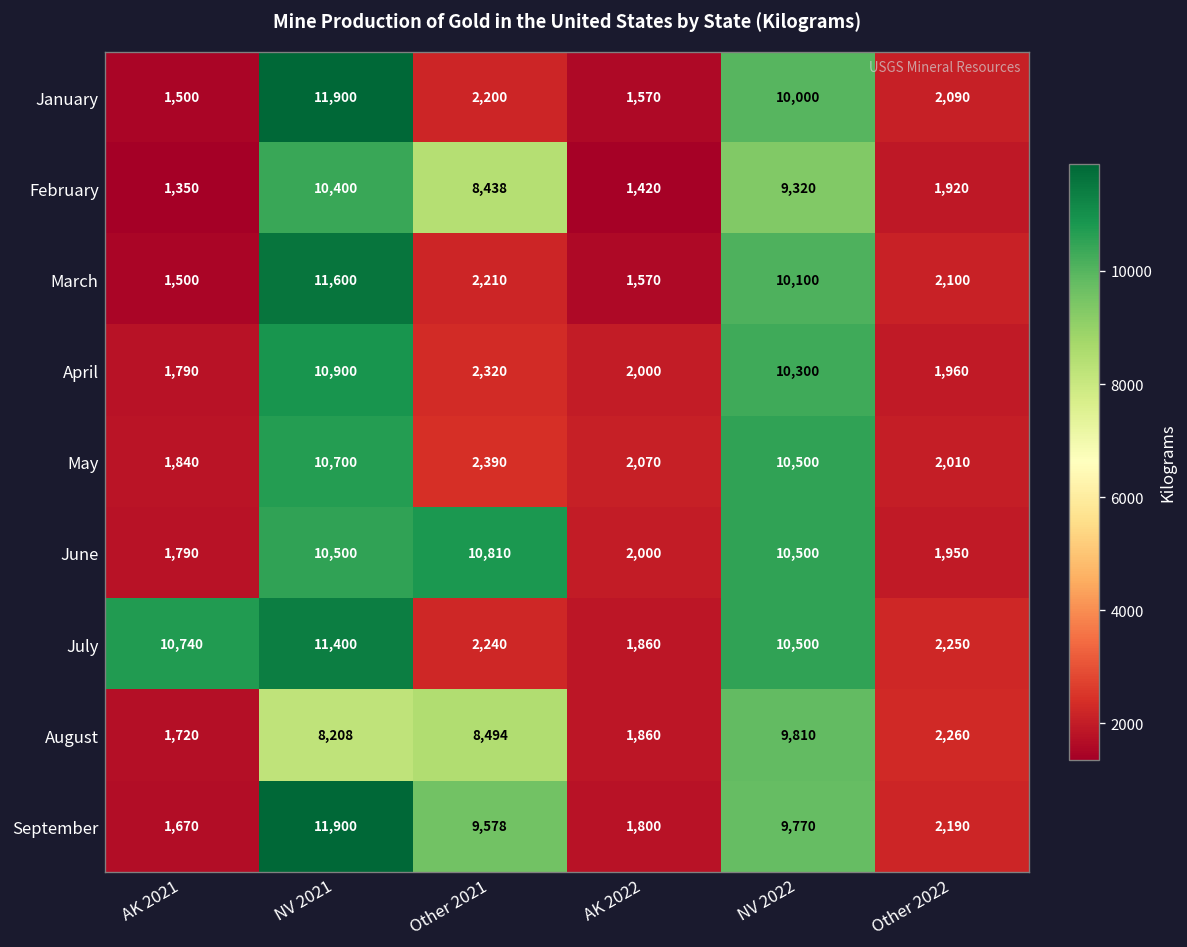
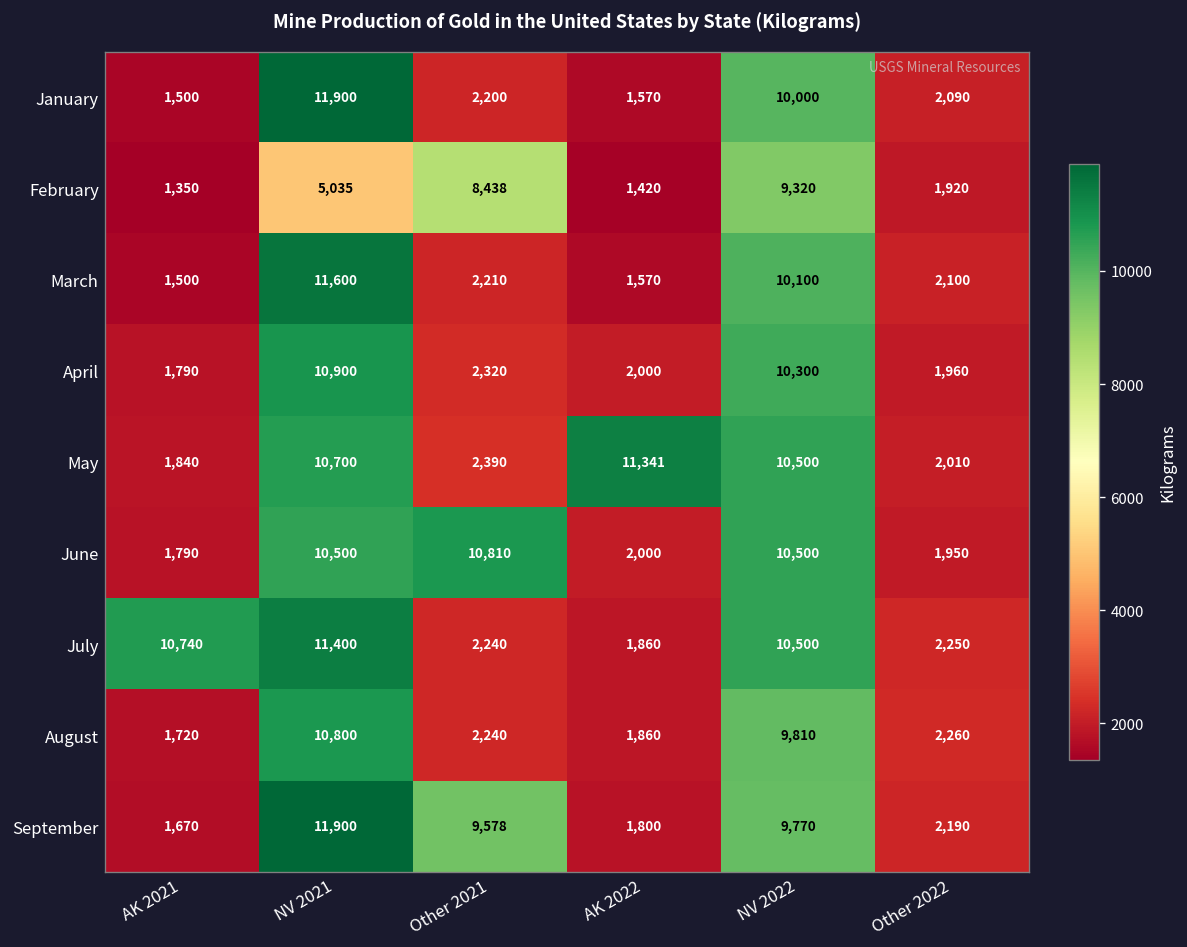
  {
    "January": {
      "AK 2021": "1,500",
      "NV 2021": "11,900",
      "Other 2021": "2,200",
      "AK 2022": "1,570",
      "NV 2022": "10,000"
    },
    "February": {
      "AK 2021": "1,350",
-     "NV 2021": "10,400",
+     "NV 2021": "5,035",
      "Other 2021": "8,438",
      "AK 2022": "1,420",
      "NV 2022": "9,320",
      "Other 2022": "1,920"
    },
    "March": {
      "AK 2021": "1,500",
      "NV 2021": "11,600",
      "Other 2021": "2,210",
      "AK 2022": "1,570",
      "NV 2022": "10,100",
      "Other 2022": "2,100"
    },
    "April": {
      "AK 2021": "1,790",
      "NV 2021": "10,900",
      "Other 2021": "2,320",
      "AK 2022": "2,000",
      "NV 2022": "10,300",
      "Other 2022": "1,960"
    },
    "May": {
      "AK 2021": "1,840",
      "NV 2021": "10,700",
      "Other 2021": "2,390",
-     "AK 2022": "2,070",
+     "AK 2022": "11,341",
      "NV 2022": "10,500",
      "Other 2022": "2,010"
    },
    "June": {
      "AK 2021": "1,790",
      "NV 2021": "10,500",
      "Other 2021": "10,810",
      "AK 2022": "2,000",
      "NV 2022": "10,500",
      "Other 2022": "1,950"
    },
    "July": {
      "AK 2021": "10,740",
      "NV 2021": "11,400",
      "Other 2021": "2,240",
      "AK 2022": "1,860",
      "NV 2022": "10,500",
      "Other 2022": "2,250"
    },
    "August": {
      "AK 2021": "1,720",
-     "NV 2021": "8,208",
-     "Other 2021": "8,494",
+     "NV 2021": "10,800",
+     "Other 2021": "2,240",
      "AK 2022": "1,860",
      "NV 2022": "9,810",
      "Other 2022": "2,260"
    },
    "September": {
      "AK 2021": "1,670",
      "NV 2021": "11,900",
      "Other 2021": "9,578",
      "AK 2022": "1,800",
      "NV 2022": "9,770",
      "Other 2022": "2,190"
    }
  }
